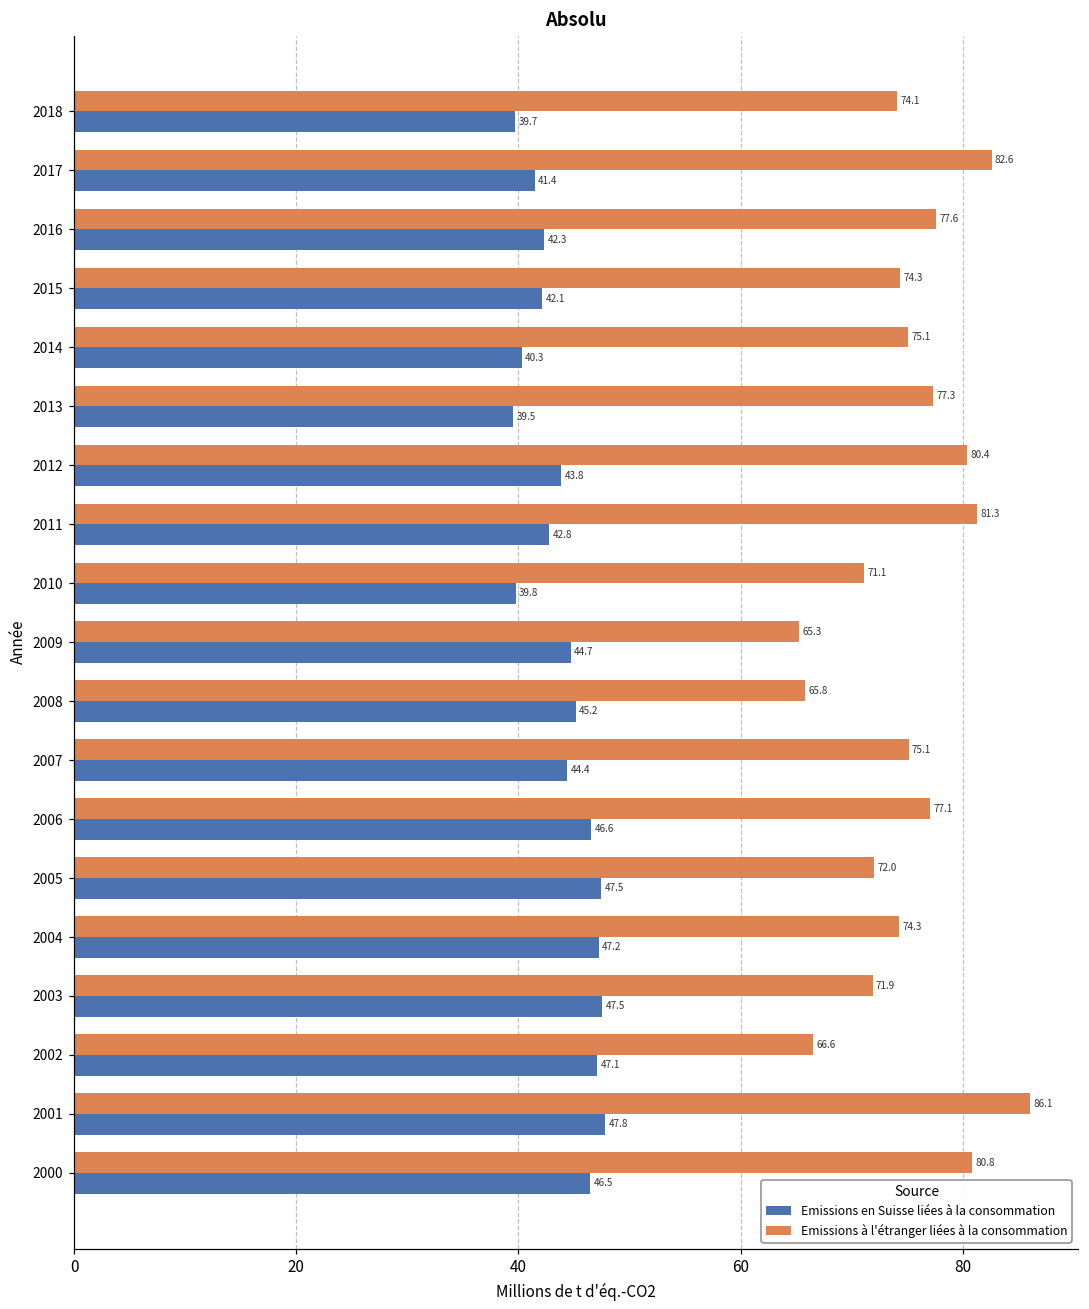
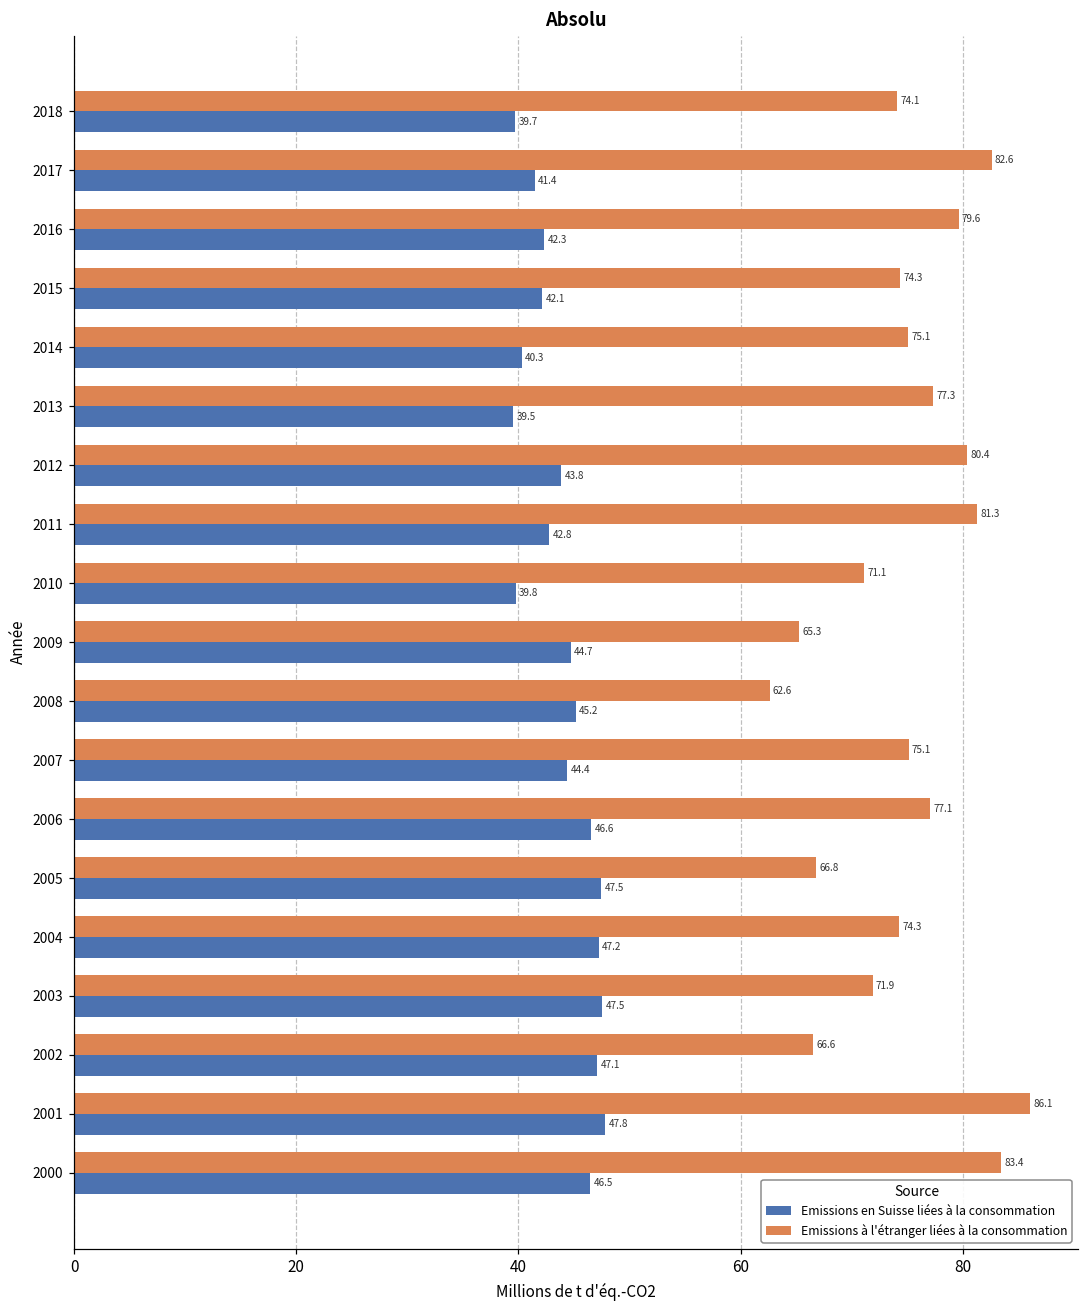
  {
    "Emissions en Suisse liées à la consommation": {
      "2018": 39.7,
      "2017": 41.4,
      "2016": 42.3,
      "2015": 42.1,
      "2014": 40.3,
      "2013": 39.5,
      "2012": 43.8,
      "2011": 42.8,
      "2010": 39.8,
      "2009": 44.7,
      "2008": 45.2,
      "2007": 44.4,
      "2006": 46.6,
      "2005": 47.5,
      "2004": 47.2,
      "2003": 47.5,
      "2002": 47.1,
      "2001": 47.8,
      "2000": 46.5
    },
    "Emissions à l'étranger liées à la consommation": {
      "2018": 74.1,
      "2017": 82.6,
-     "2016": 77.6,
+     "2016": 79.6,
      "2015": 74.3,
      "2014": 75.1,
      "2013": 77.3,
      "2012": 80.4,
      "2011": 81.3,
      "2010": 71.1,
      "2009": 65.3,
-     "2008": 65.8,
+     "2008": 62.6,
      "2007": 75.1,
      "2006": 77.1,
-     "2005": 72.0,
+     "2005": 66.8,
      "2004": 74.3,
      "2003": 71.9,
      "2002": 66.6,
      "2001": 86.1,
-     "2000": 80.8
+     "2000": 83.4
    }
  }
